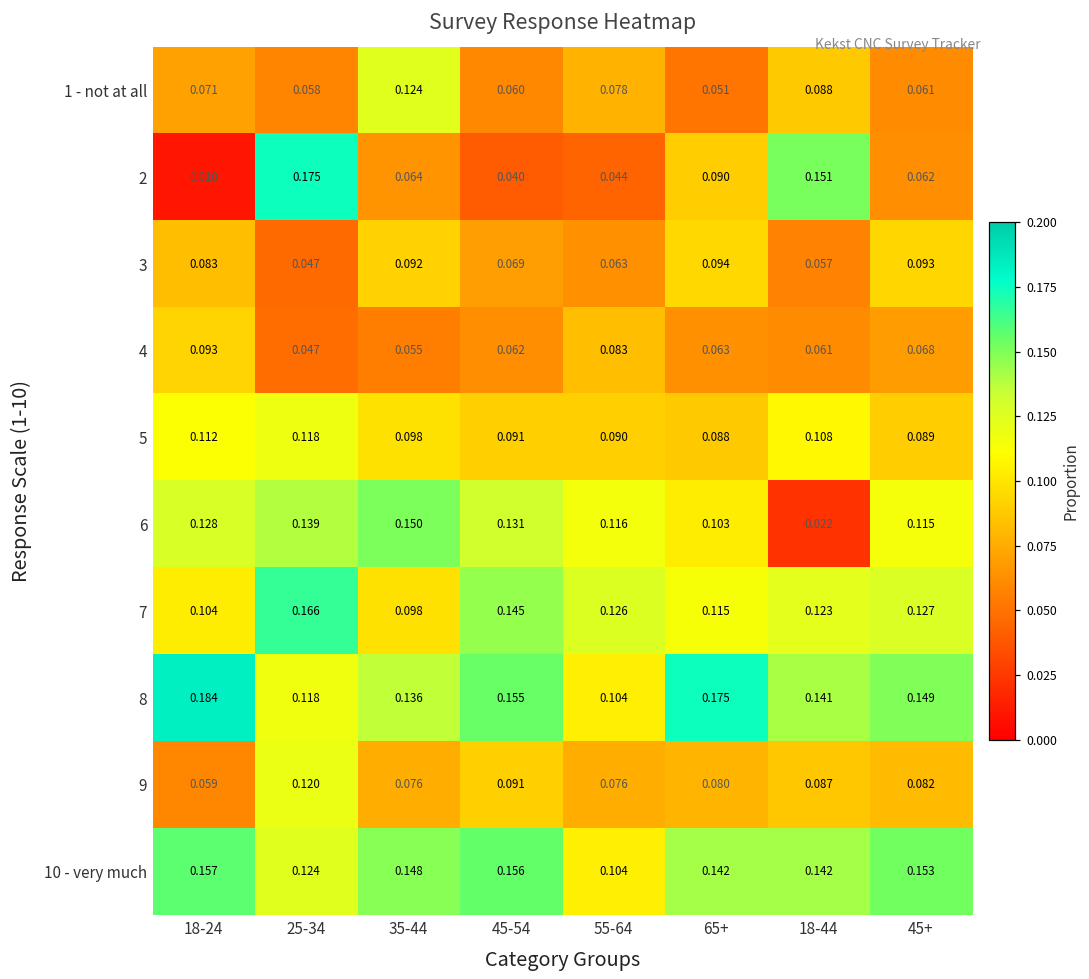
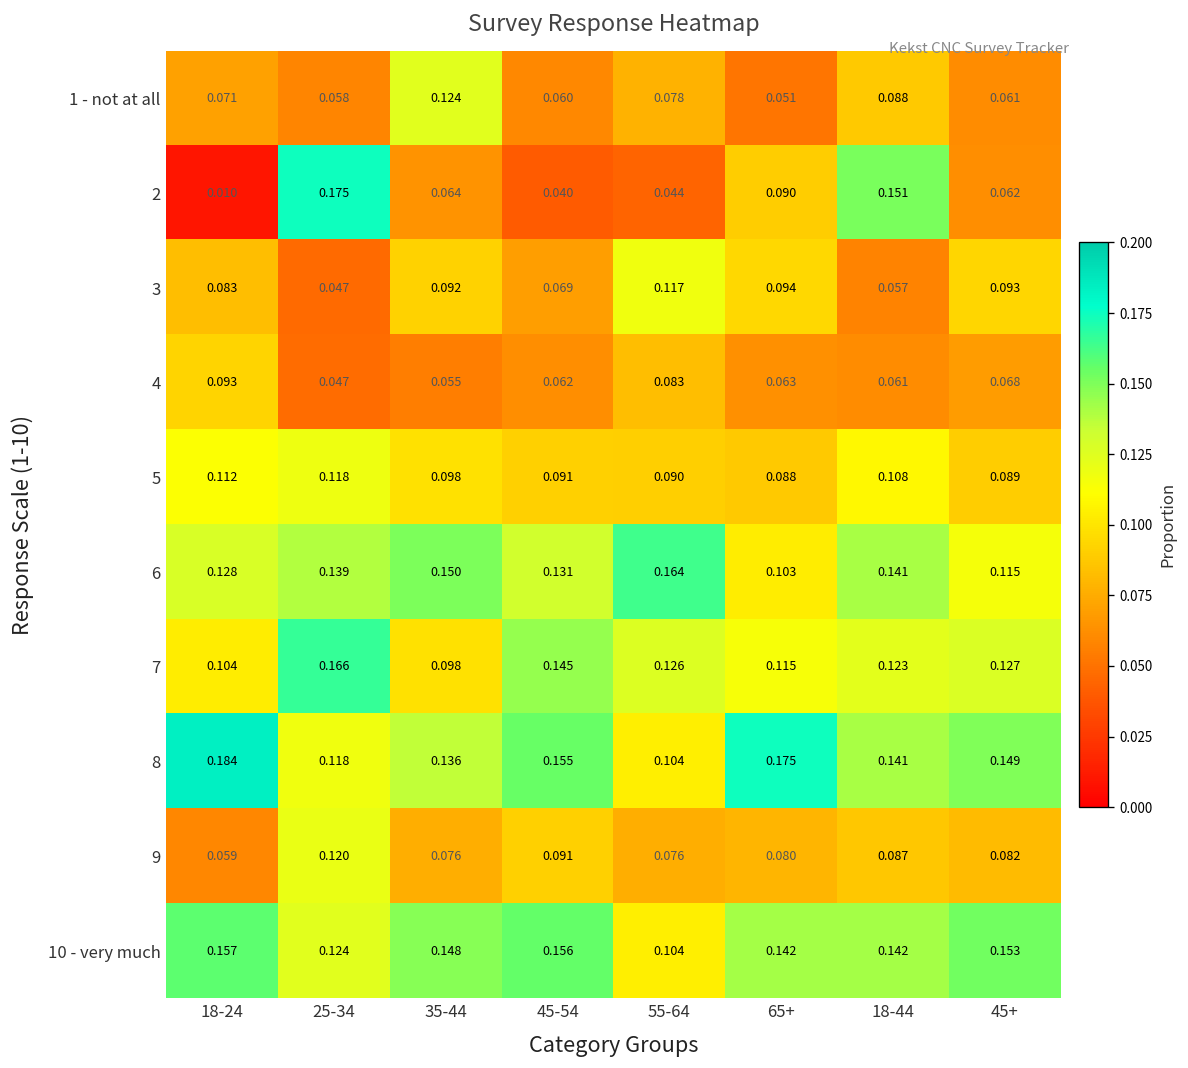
  {
    "1 - not at all": {
      "18-24": 0.071,
      "25-34": 0.058,
      "35-44": 0.124,
      "45-54": 0.060,
      "55-64": 0.078,
      "65+": 0.051,
      "18-44": 0.088,
      "45+": 0.061
    },
    "2": {
      "18-24": 0.010,
      "25-34": 0.175,
      "35-44": 0.064,
      "45-54": 0.040,
      "55-64": 0.044,
      "65+": 0.090,
      "18-44": 0.151,
      "45+": 0.062
    },
    "3": {
      "18-24": 0.083,
      "25-34": 0.047,
      "35-44": 0.092,
      "45-54": 0.069,
-     "55-64": 0.063,
+     "55-64": 0.117,
      "65+": 0.094,
      "18-44": 0.057,
      "45+": 0.093
    },
    "4": {
      "18-24": 0.093,
      "25-34": 0.047,
      "35-44": 0.055,
      "45-54": 0.062,
      "55-64": 0.083,
      "65+": 0.063,
      "18-44": 0.061,
      "45+": 0.068
    },
    "5": {
      "18-24": 0.112,
      "25-34": 0.118,
      "35-44": 0.098,
      "45-54": 0.091,
      "55-64": 0.090,
      "65+": 0.088,
      "18-44": 0.108,
      "45+": 0.089
    },
    "6": {
      "18-24": 0.128,
      "25-34": 0.139,
      "35-44": 0.150,
      "45-54": 0.131,
-     "55-64": 0.116,
+     "55-64": 0.164,
      "65+": 0.103,
-     "18-44": 0.022,
+     "18-44": 0.141,
      "45+": 0.115
    },
    "7": {
      "18-24": 0.104,
      "25-34": 0.166,
      "35-44": 0.098,
      "45-54": 0.145,
      "55-64": 0.126,
      "65+": 0.115,
      "18-44": 0.123,
      "45+": 0.127
    },
    "8": {
      "18-24": 0.184,
      "25-34": 0.118,
      "35-44": 0.136,
      "45-54": 0.155,
      "55-64": 0.104,
      "65+": 0.175,
      "18-44": 0.141,
      "45+": 0.149
    },
    "9": {
      "18-24": 0.059,
      "25-34": 0.120,
      "35-44": 0.076,
      "45-54": 0.091,
      "55-64": 0.076,
      "65+": 0.080,
      "18-44": 0.087,
      "45+": 0.082
    },
    "10 - very much": {
      "18-24": 0.157,
      "25-34": 0.124,
      "35-44": 0.148,
      "45-54": 0.156,
      "55-64": 0.104,
      "65+": 0.142,
      "18-44": 0.142,
      "45+": 0.153
    }
  }
